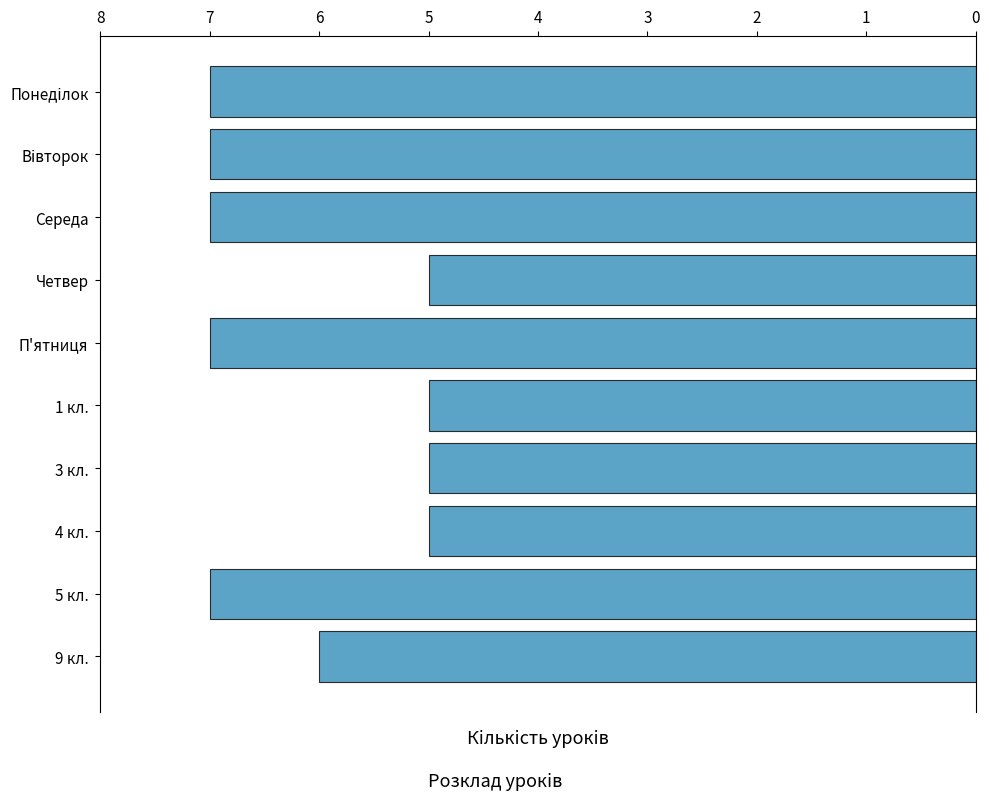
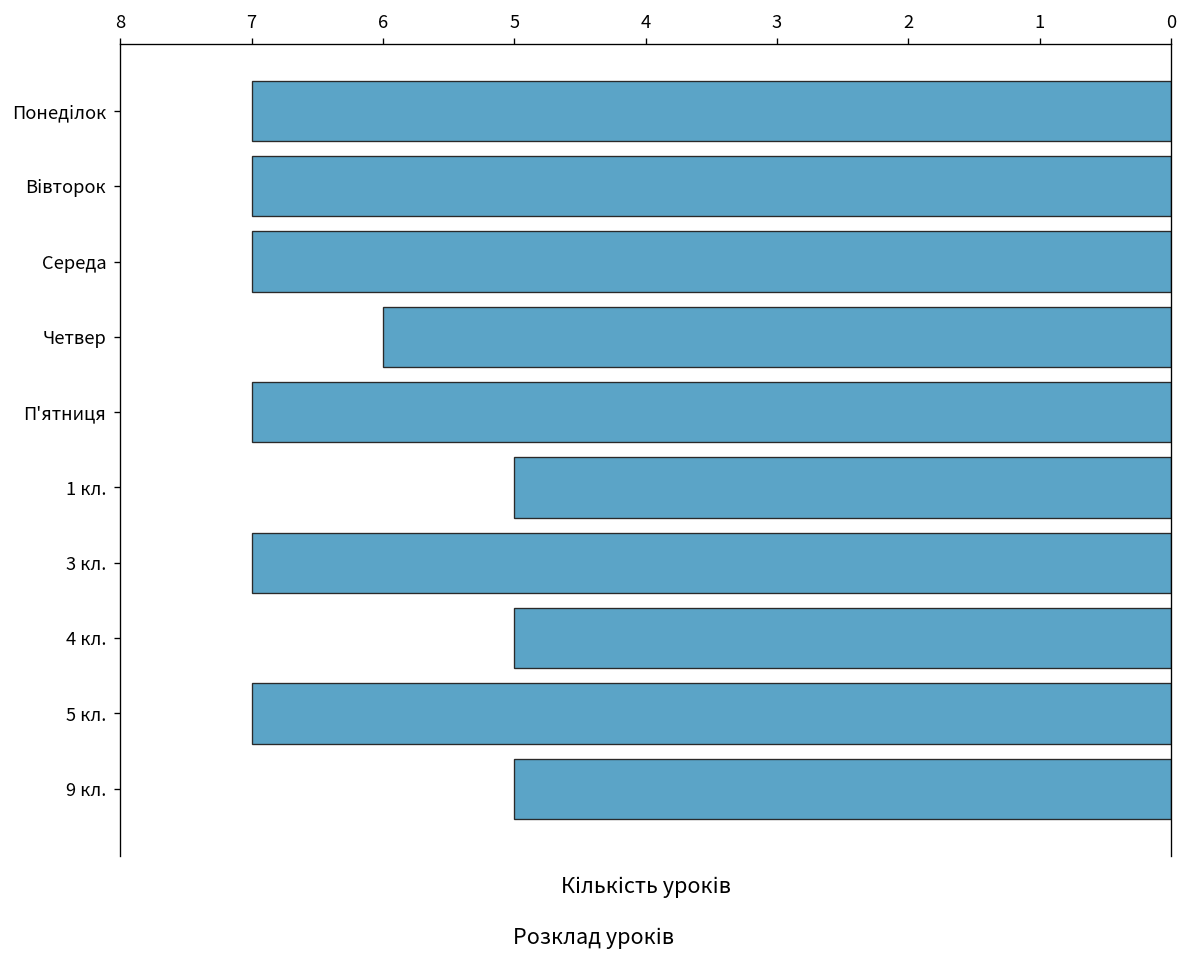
  {
    "Понеділок": 7,
    "Вівторок": 7,
    "Середа": 7,
-   "Четвер": 5,
+   "Четвер": 6,
    "П'ятниця": 7,
    "1 кл.": 5,
-   "3 кл.": 5,
+   "3 кл.": 7,
    "4 кл.": 5,
    "5 кл.": 7,
-   "9 кл.": 6
+   "9 кл.": 5
  }
